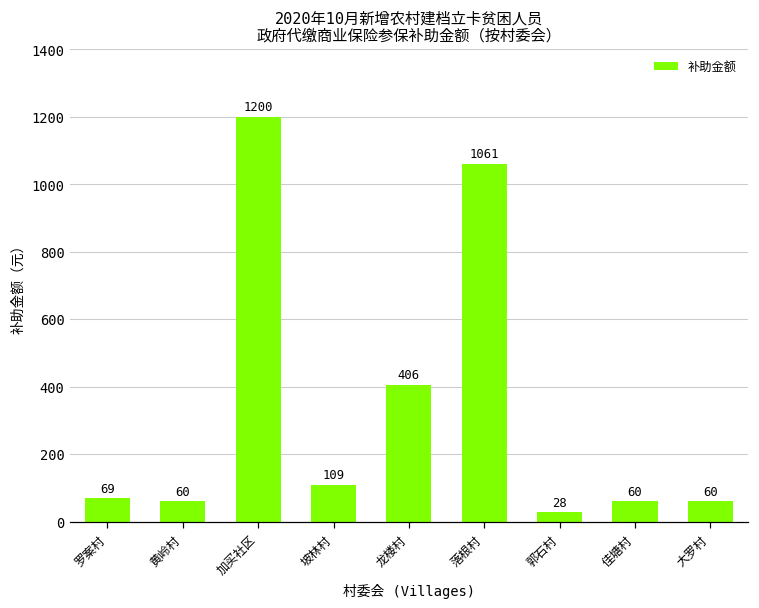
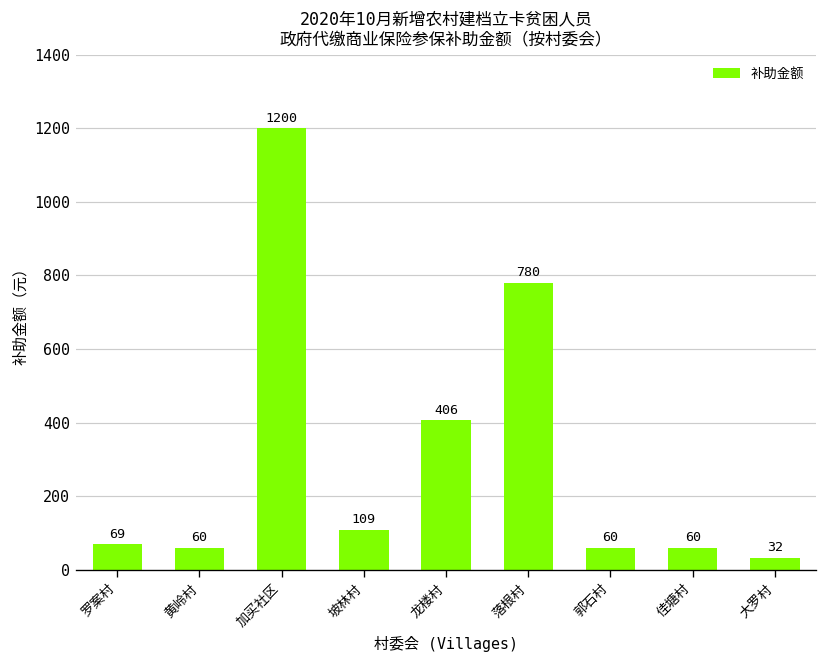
  {
    "罗案村": 69,
    "黄岭村": 60,
    "加买社区": 1200,
    "坡林村": 109,
    "龙楼村": 406,
-   "落根村": 1061,
-   "郭石村": 28,
+   "落根村": 780,
+   "郭石村": 60,
    "佳塘村": 60,
-   "大罗村": 60
+   "大罗村": 32
  }
